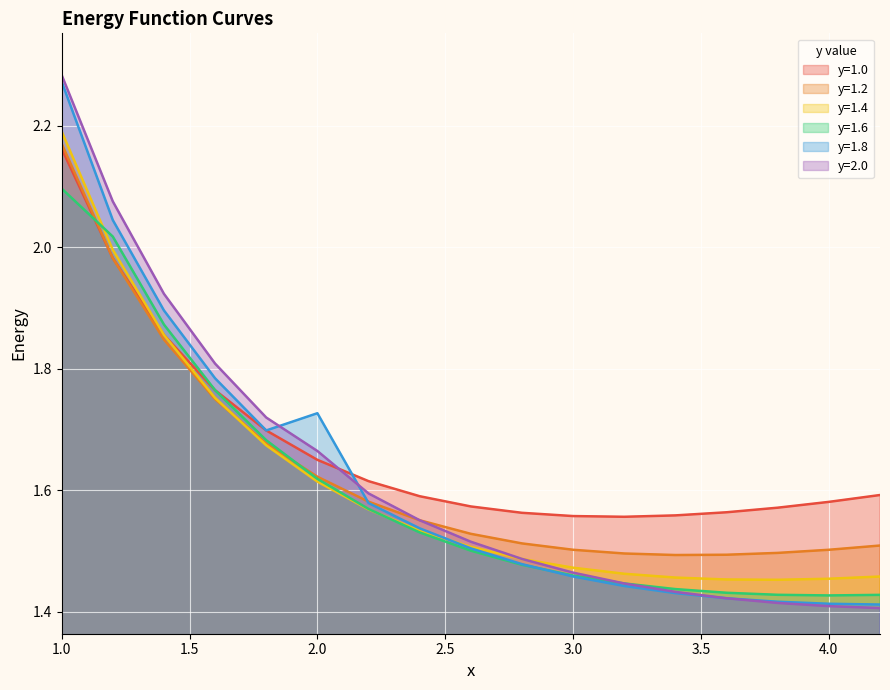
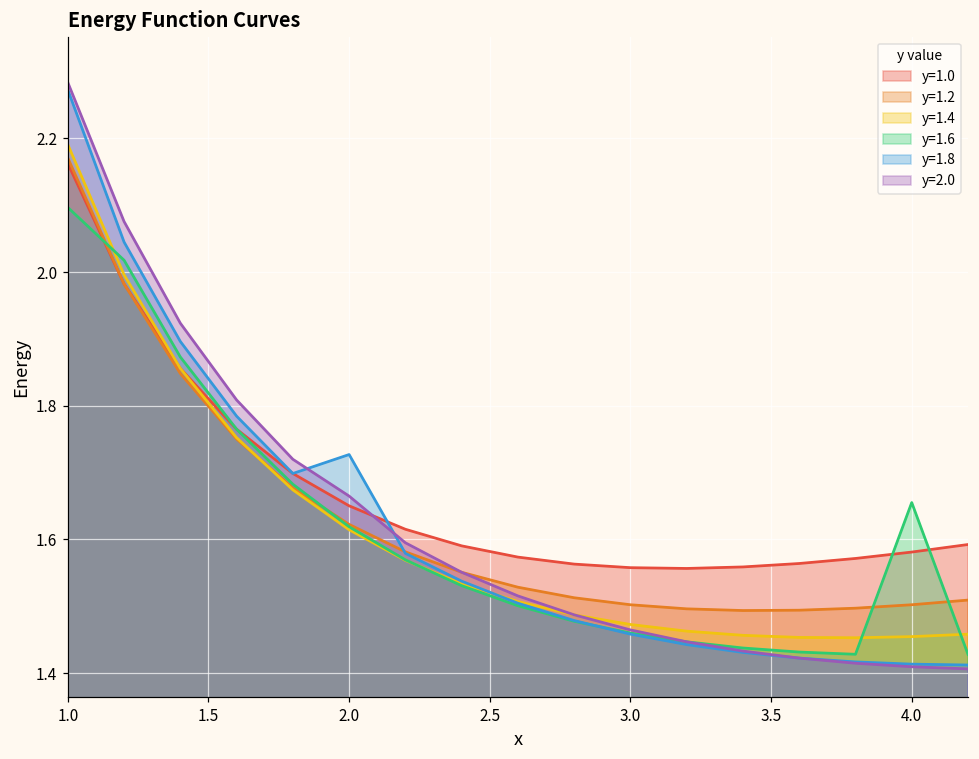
  {
    "y=1.6": {
      "1.0": 2.10,
-     "4.0": 1.43
+     "4.0": 1.66
    },
    "y=1.8": {
      "1.0": 2.27,
      "2.0": 1.73
    },
    "y=2.0": {
      "1.0": 2.28,
      "2.0": 1.66,
      "3.0": 1.46
    }
  }
